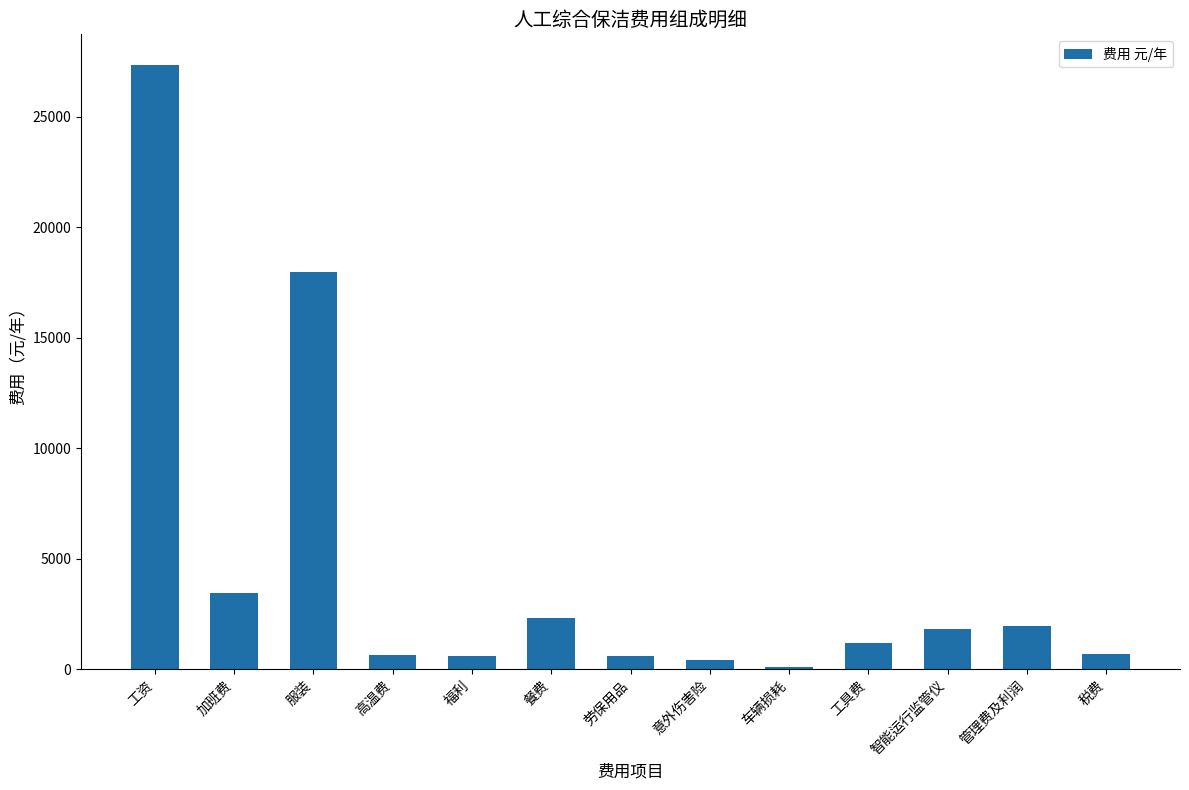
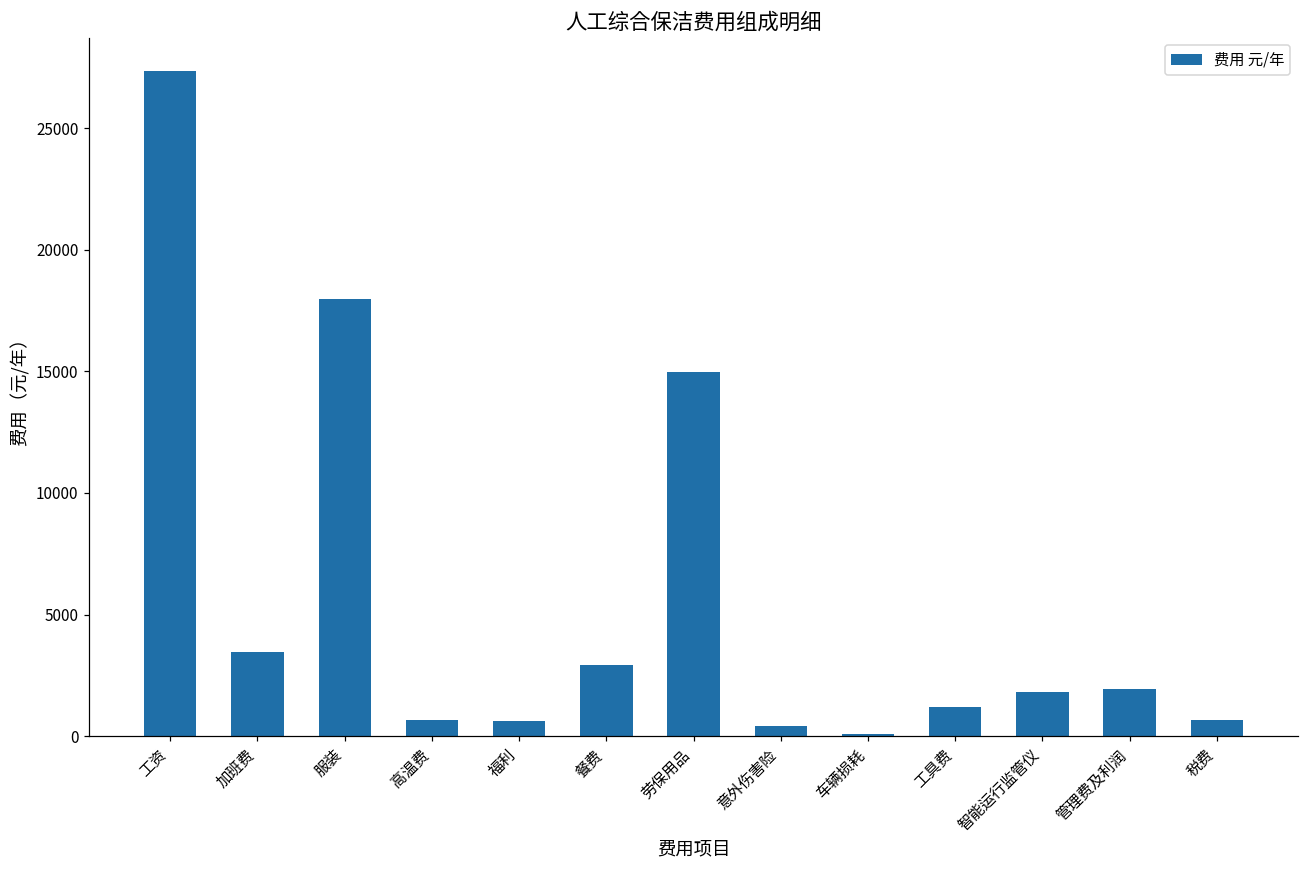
  {
    "工资": 27400,
    "加班费": 3500,
    "服装": 18000,
    "高温费": 600,
    "福利": 600,
-   "餐费": 2300,
-   "劳保用品": 600,
+   "餐费": 2900,
+   "劳保用品": 15000,
    "意外伤害险": 400,
    "工具费": 1200,
    "智能运行监管仪": 1800,
    "管理费及利润": 1900,
    "税费": 700
  }
